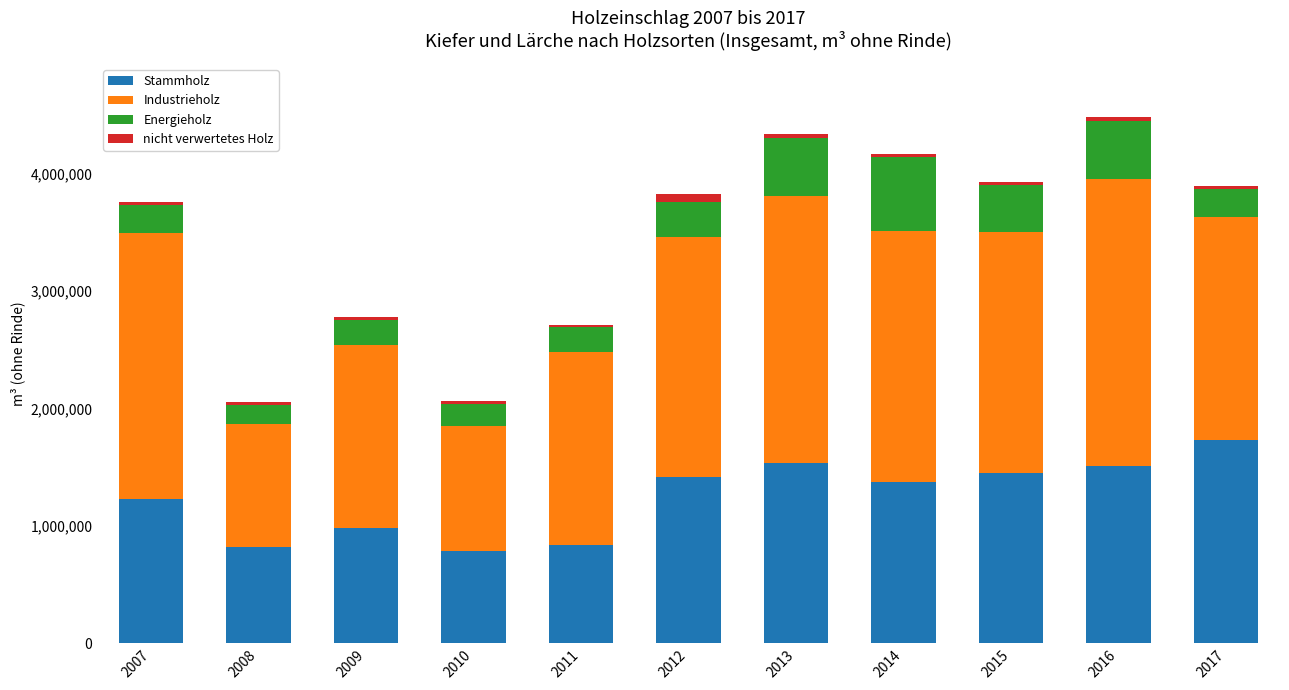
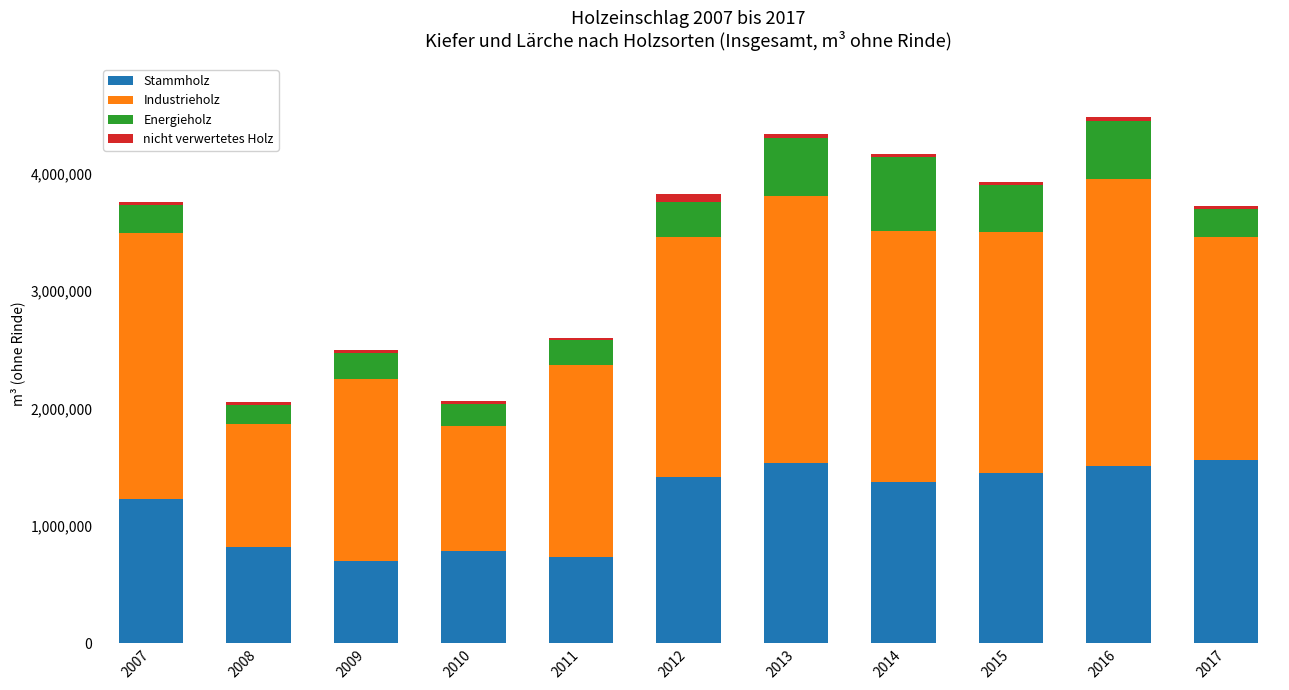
  {
    "Stammholz": {
      "2007": "1,230,000",
      "2008": "820,000",
-     "2009": "990,000",
+     "2009": "700,000",
      "2010": "790,000",
-     "2011": "840,000",
+     "2011": "730,000",
      "2012": "1,410,000",
      "2013": "1,540,000",
      "2014": "1,370,000",
      "2015": "1,450,000",
      "2016": "1,510,000",
-     "2017": "1,730,000"
+     "2017": "1,560,000"
    },
    "Industrieholz": {
      "2007": "2,260,000",
      "2008": "1,050,000",
      "2009": "1,550,000",
      "2010": "1,060,000",
      "2011": "1,640,000",
      "2012": "2,050,000",
      "2013": "2,270,000",
      "2014": "2,140,000",
      "2015": "2,050,000",
      "2016": "2,450,000",
      "2017": "1,900,000"
    },
    "Energieholz": {
      "2007": "240,000",
      "2008": "160,000",
      "2009": "220,000",
      "2010": "190,000",
      "2011": "210,000",
      "2012": "300,000",
      "2013": "500,000",
      "2014": "630,000",
      "2015": "400,000",
      "2016": "490,000",
      "2017": "240,000"
    },
    "nicht verwertetes Holz": {
      "2007": "30,000",
      "2008": "30,000",
      "2009": "30,000",
      "2010": "30,000",
      "2012": "60,000",
      "2013": "40,000",
      "2014": "30,000",
      "2015": "30,000",
      "2016": "40,000",
      "2017": "30,000"
    }
  }
